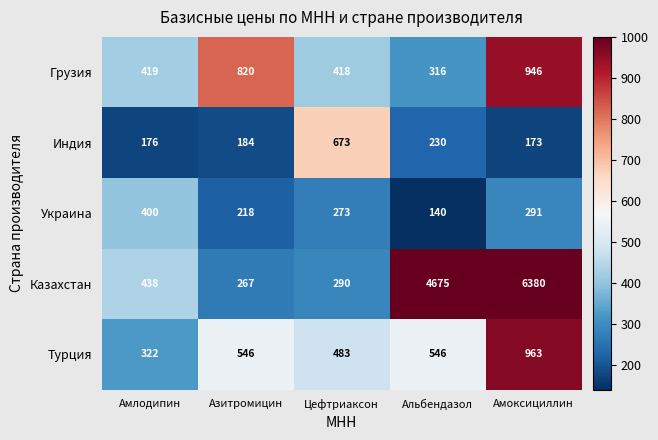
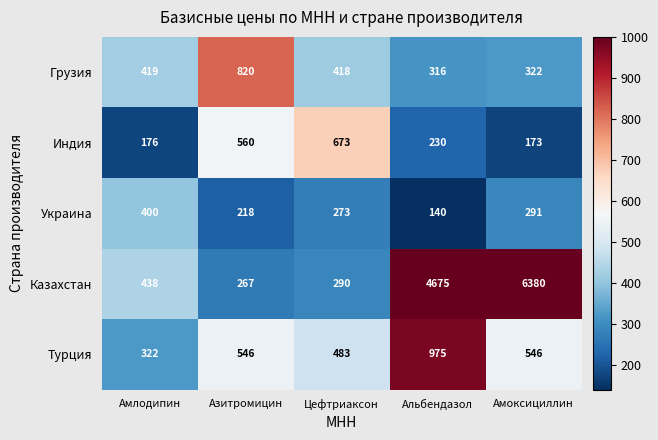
  {
    "Грузия": {
      "Амлодипин": 419,
      "Азитромицин": 820,
      "Цефтриаксон": 418,
      "Альбендазол": 316,
-     "Амоксициллин": 946
+     "Амоксициллин": 322
    },
    "Индия": {
      "Амлодипин": 176,
-     "Азитромицин": 184,
+     "Азитромицин": 560,
      "Цефтриаксон": 673,
      "Альбендазол": 230,
      "Амоксициллин": 173
    },
    "Украина": {
      "Амлодипин": 400,
      "Азитромицин": 218,
      "Цефтриаксон": 273,
      "Альбендазол": 140,
      "Амоксициллин": 291
    },
    "Казахстан": {
      "Амлодипин": 438,
      "Азитромицин": 267,
      "Цефтриаксон": 290,
      "Альбендазол": 4675,
      "Амоксициллин": 6380
    },
    "Турция": {
      "Амлодипин": 322,
      "Азитромицин": 546,
      "Цефтриаксон": 483,
-     "Альбендазол": 546,
-     "Амоксициллин": 963
+     "Альбендазол": 975,
+     "Амоксициллин": 546
    }
  }
